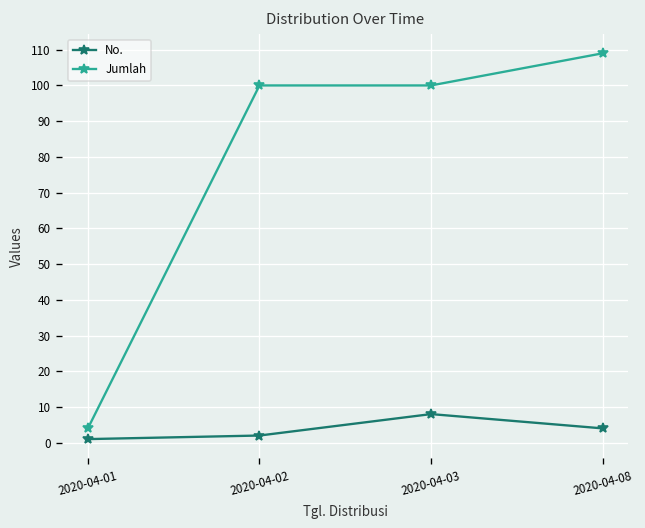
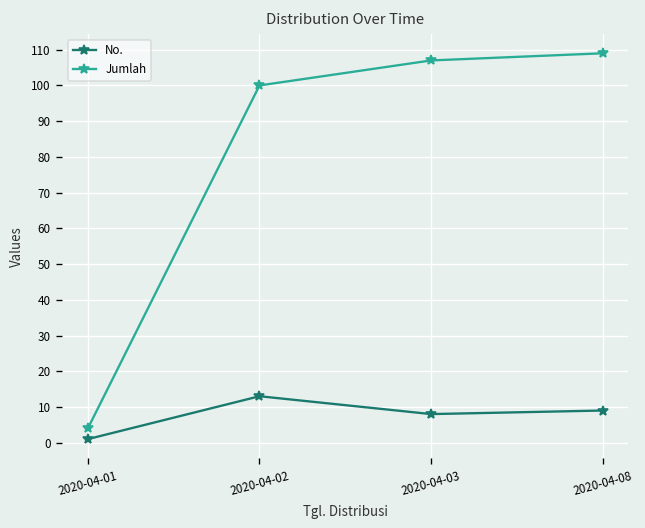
  {
    "No.": {
      "2020-04-01": 1,
-     "2020-04-02": 2,
+     "2020-04-02": 13,
      "2020-04-03": 8,
-     "2020-04-08": 4
+     "2020-04-08": 9
    },
    "Jumlah": {
      "2020-04-01": 4,
      "2020-04-02": 100,
-     "2020-04-03": 100,
+     "2020-04-03": 107,
      "2020-04-08": 109
    }
  }
